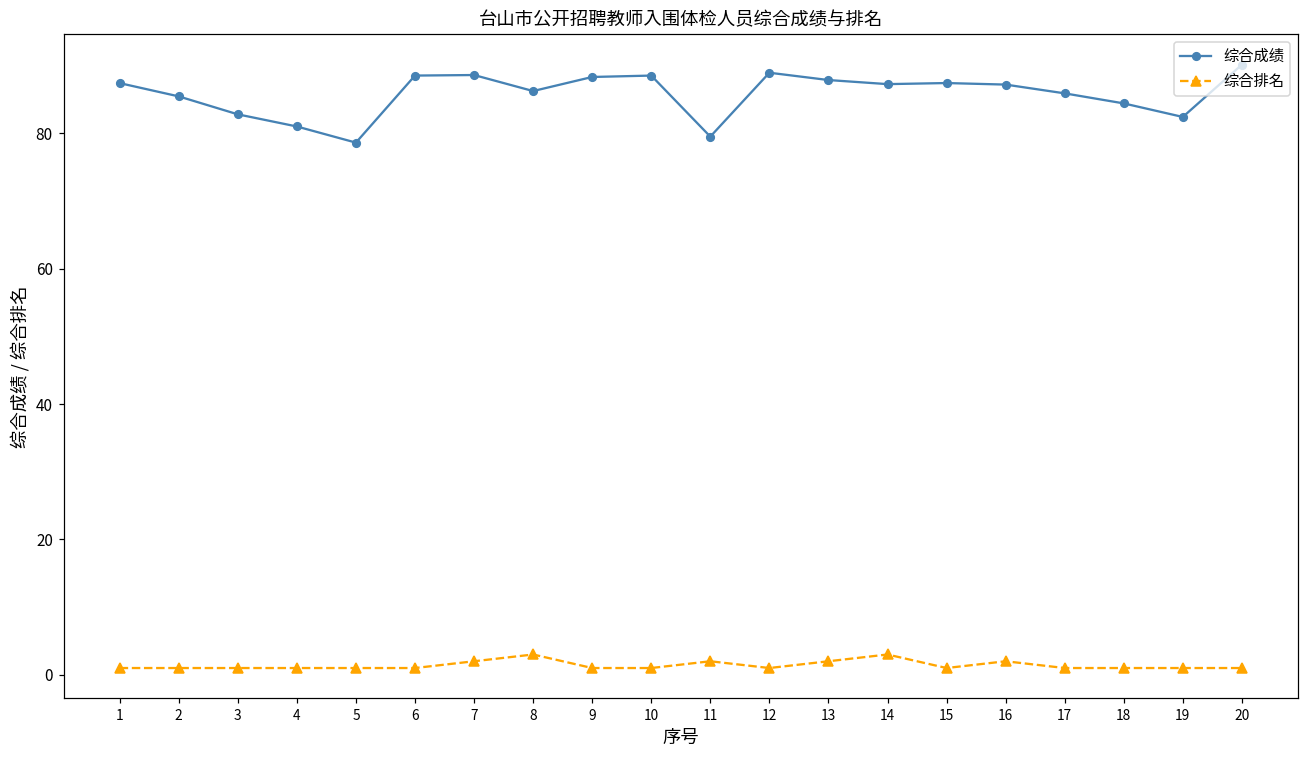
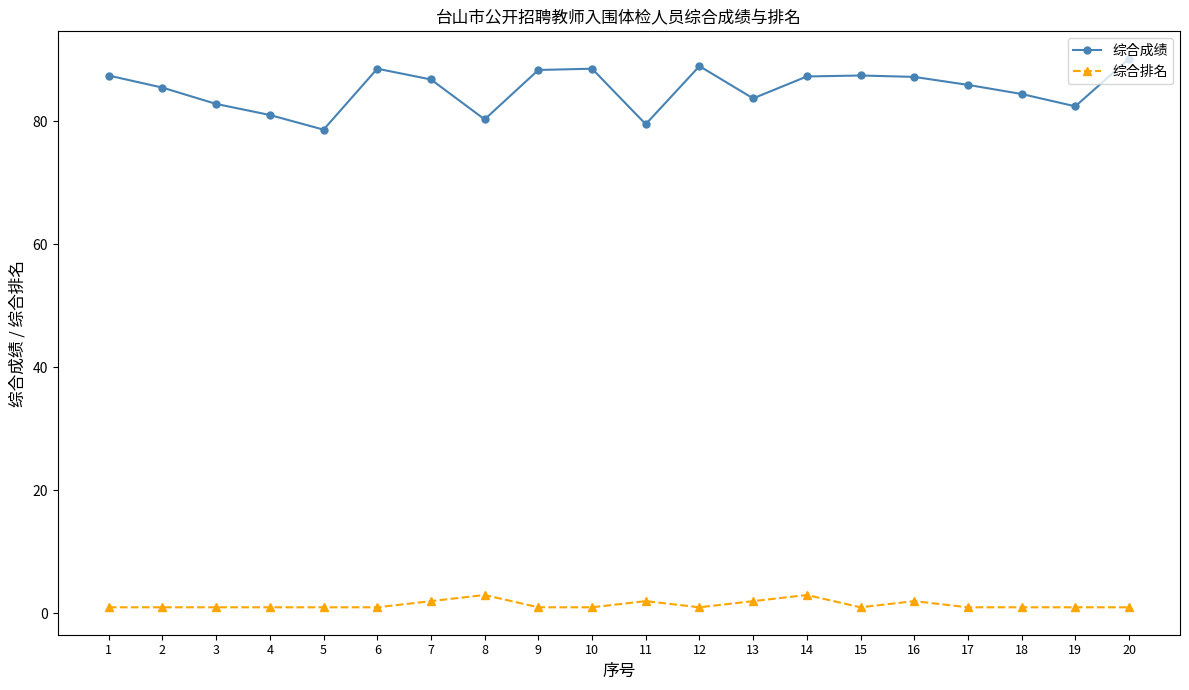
  {
    "综合成绩": {
      "1": 87,
      "2": 85,
      "3": 83,
      "4": 81,
      "5": 79,
      "6": 89,
-     "7": 89,
-     "8": 86,
+     "7": 87,
+     "8": 80,
      "9": 88,
      "10": 89,
      "11": 80,
      "12": 89,
-     "13": 88,
+     "13": 84,
      "14": 87,
      "15": 87,
      "16": 87,
      "17": 86,
      "18": 84,
      "19": 82
    },
    "综合排名": {
      "1": 1,
      "2": 1,
      "3": 1,
      "4": 1,
      "5": 1,
      "6": 1,
      "7": 2,
      "8": 3,
      "9": 1,
      "10": 1,
      "11": 2,
      "12": 1,
      "13": 2,
      "14": 3,
      "15": 1,
      "16": 2,
      "17": 1,
      "18": 1,
      "19": 1,
      "20": 1
    }
  }
